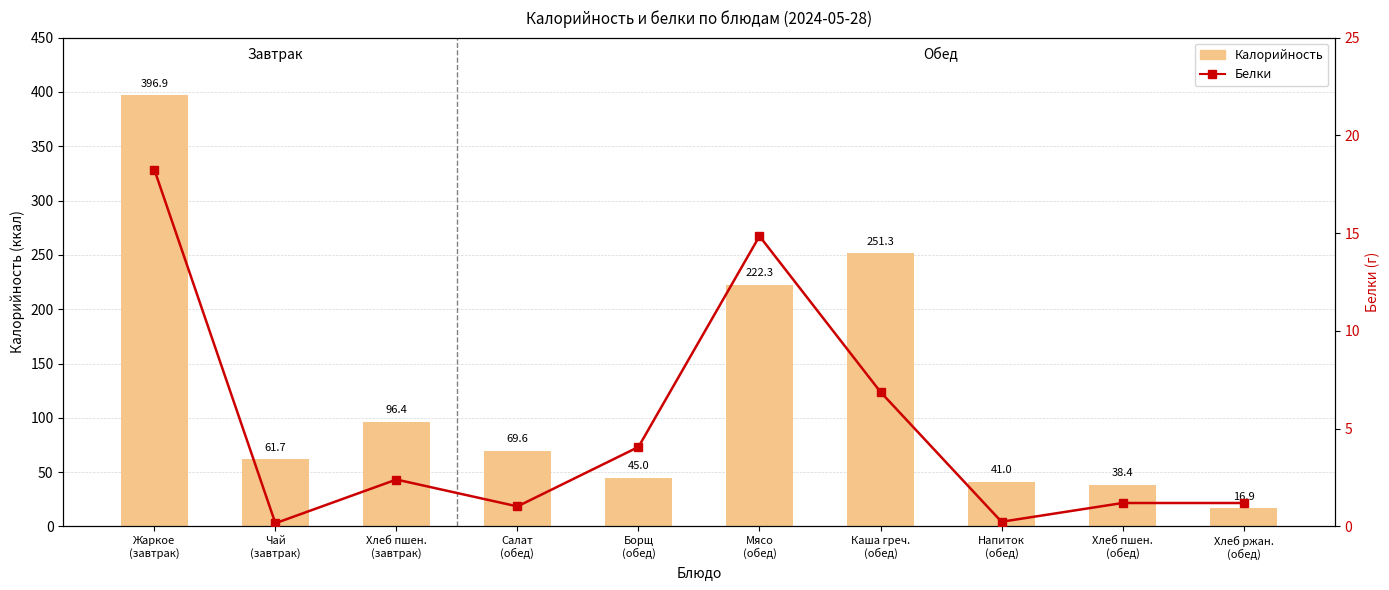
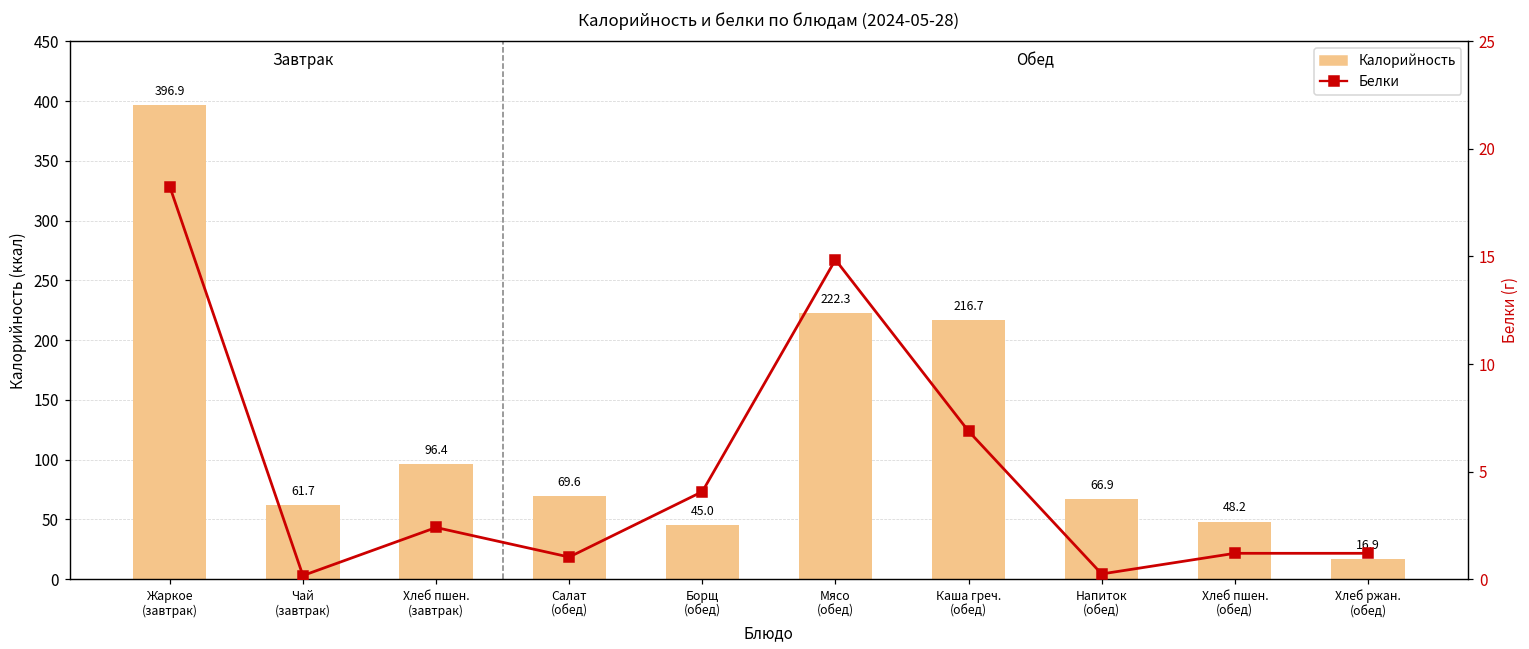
  {
    "Калорийность": {
      "Жаркое (завтрак)": 396.9,
      "Чай (завтрак)": 61.7,
      "Хлеб пшен. (завтрак)": 96.4,
      "Салат (обед)": 69.6,
      "Борщ (обед)": 45.0,
      "Мясо (обед)": 222.3,
-     "Каша греч. (обед)": 251.3,
-     "Напиток (обед)": 41.0,
-     "Хлеб пшен. (обед)": 38.4
+     "Каша греч. (обед)": 216.7,
+     "Напиток (обед)": 66.9,
+     "Хлеб пшен. (обед)": 48.2
    }
  }
